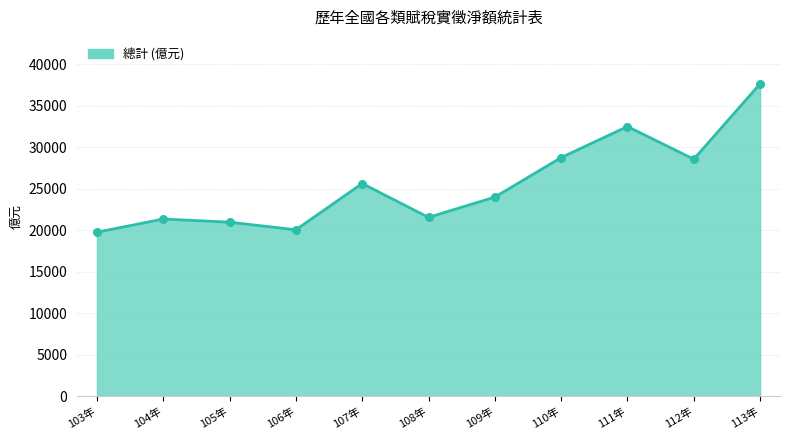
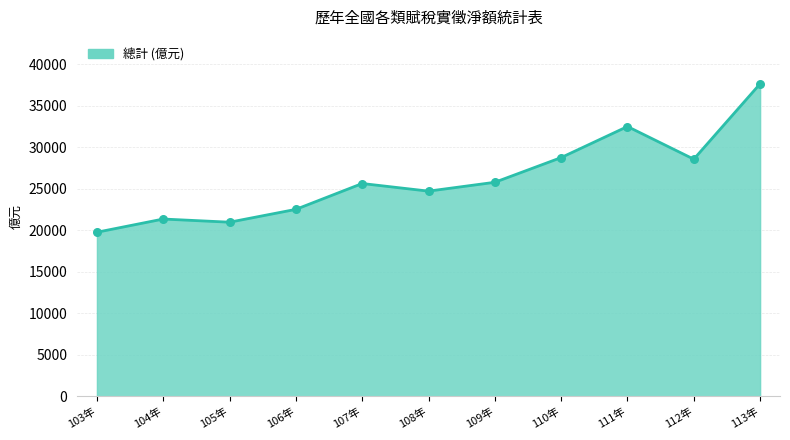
  {
    "103年": 20000,
    "104年": 21000,
    "105年": 21000,
-   "106年": 20000,
+   "106年": 23000,
    "107年": 26000,
-   "108年": 22000,
-   "109年": 24000,
+   "108年": 25000,
+   "109年": 26000,
    "110年": 29000,
    "111年": 32000,
    "112年": 29000,
    "113年": 38000
  }
